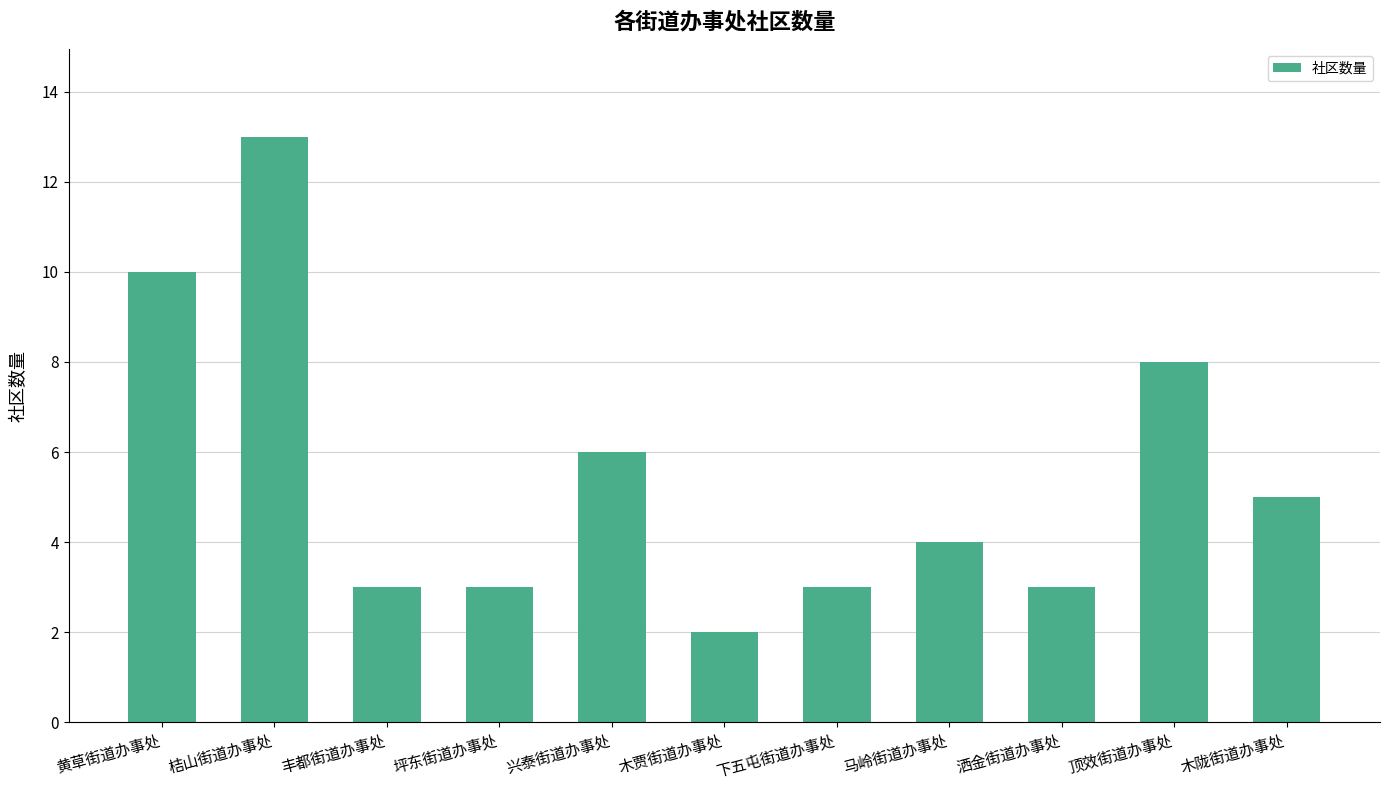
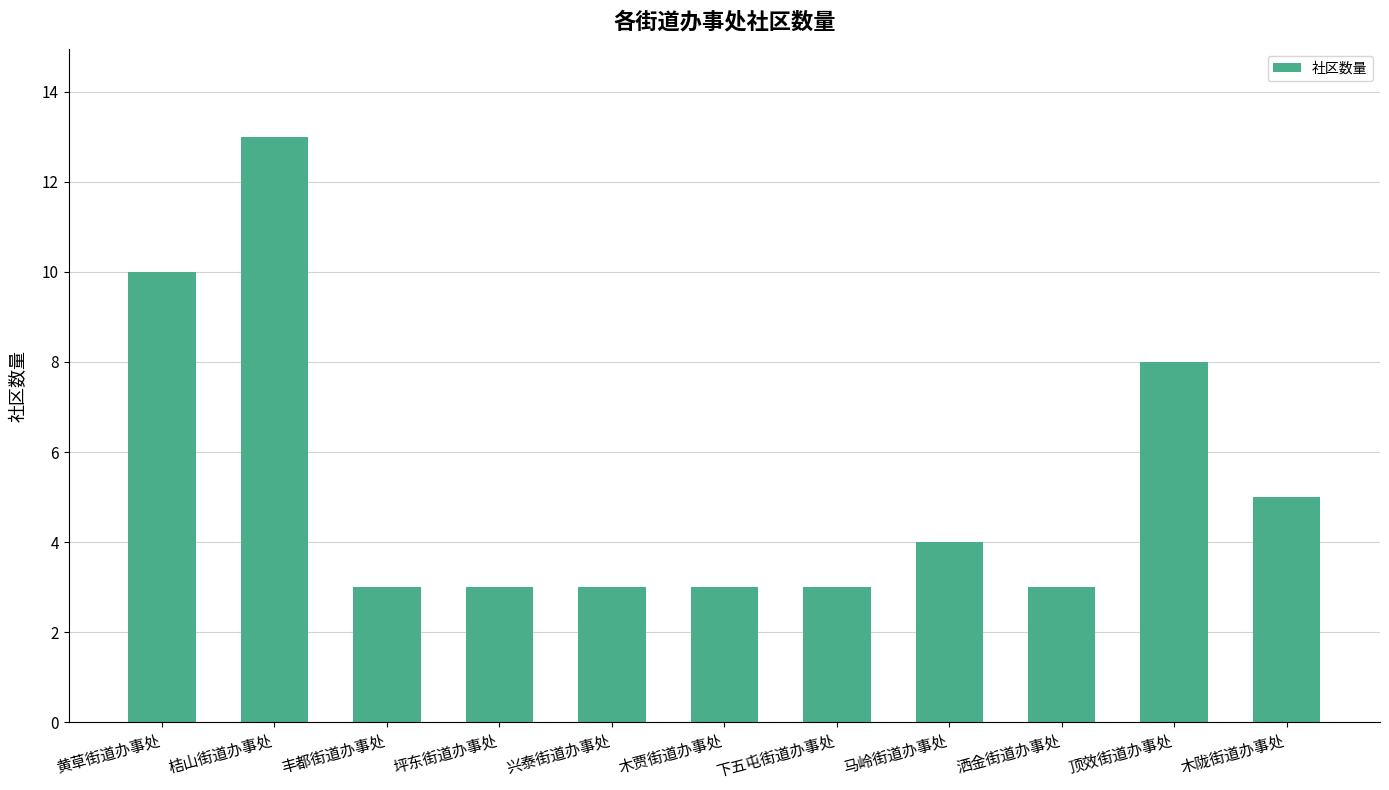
  {
    "黄草街道办事处": 10,
    "桔山街道办事处": 13,
    "丰都街道办事处": 3,
    "坪东街道办事处": 3,
-   "兴泰街道办事处": 6,
-   "木贾街道办事处": 2,
+   "兴泰街道办事处": 3,
+   "木贾街道办事处": 3,
    "下五屯街道办事处": 3,
    "马岭街道办事处": 4,
    "洒金街道办事处": 3,
    "顶效街道办事处": 8,
    "木陇街道办事处": 5
  }
